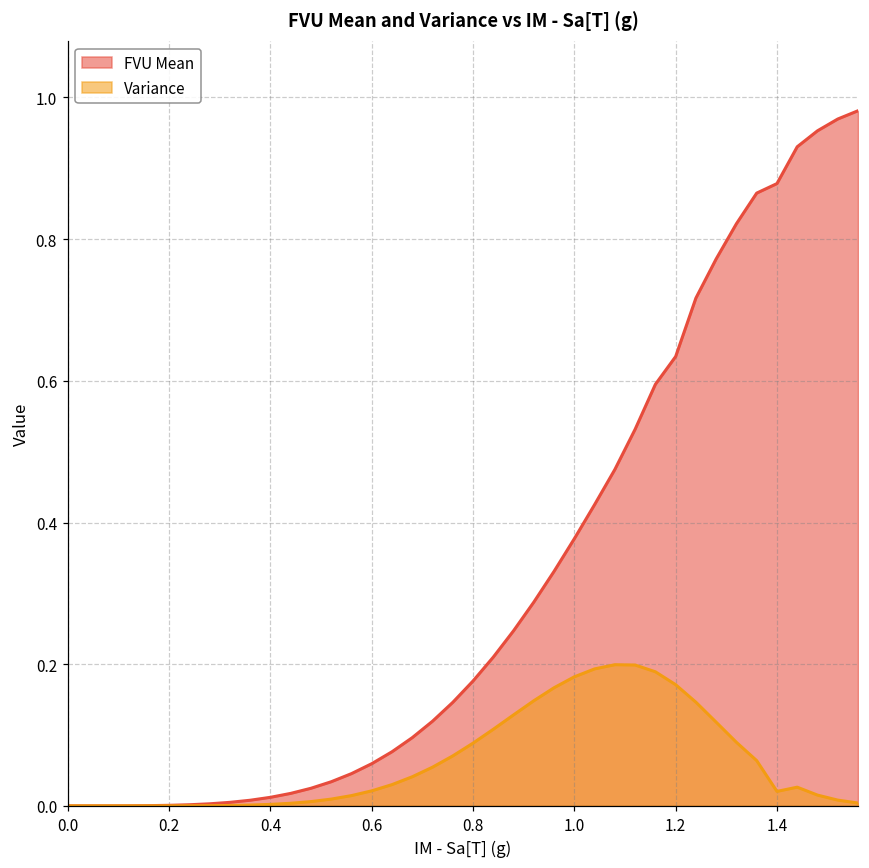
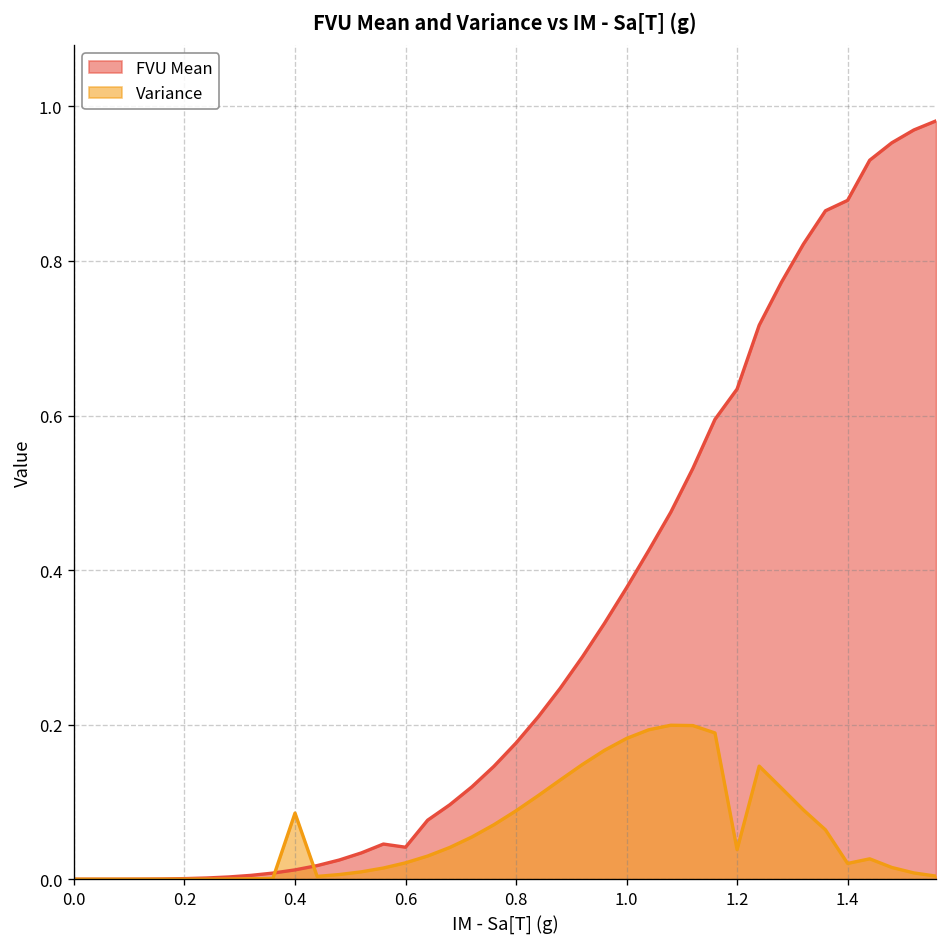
  {
    "FVU Mean": {
      "0.4": 0.01,
-     "0.6": 0.06,
+     "0.6": 0.04,
      "0.8": 0.18,
      "1.0": 0.38,
      "1.2": 0.63,
      "1.4": 0.88
    },
    "Variance": {
-     "0.4": 0.00,
+     "0.4": 0.09,
      "0.6": 0.02,
      "0.8": 0.09,
      "1.0": 0.18,
-     "1.2": 0.17,
+     "1.2": 0.04,
      "1.4": 0.02
    }
  }
